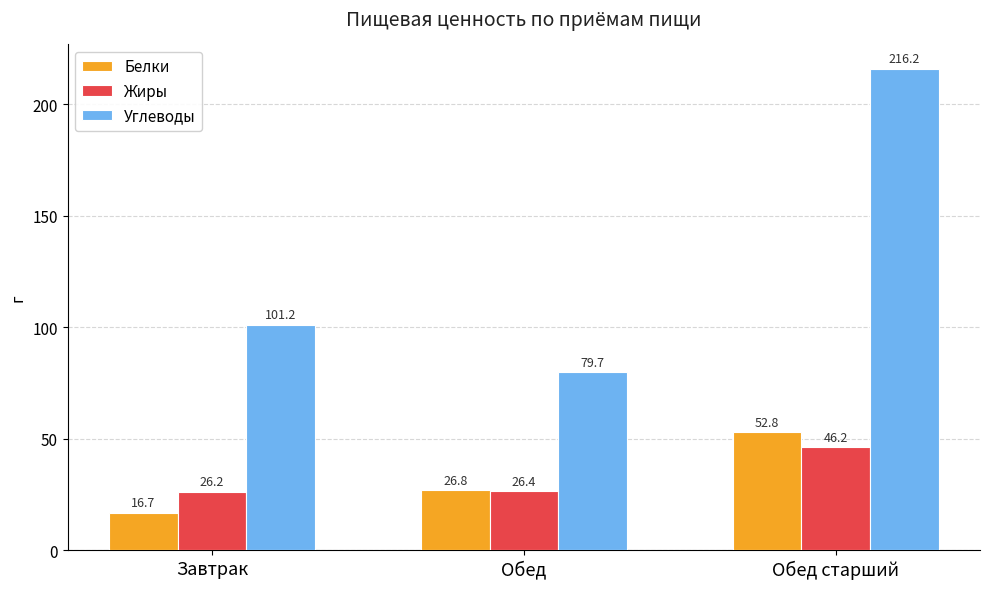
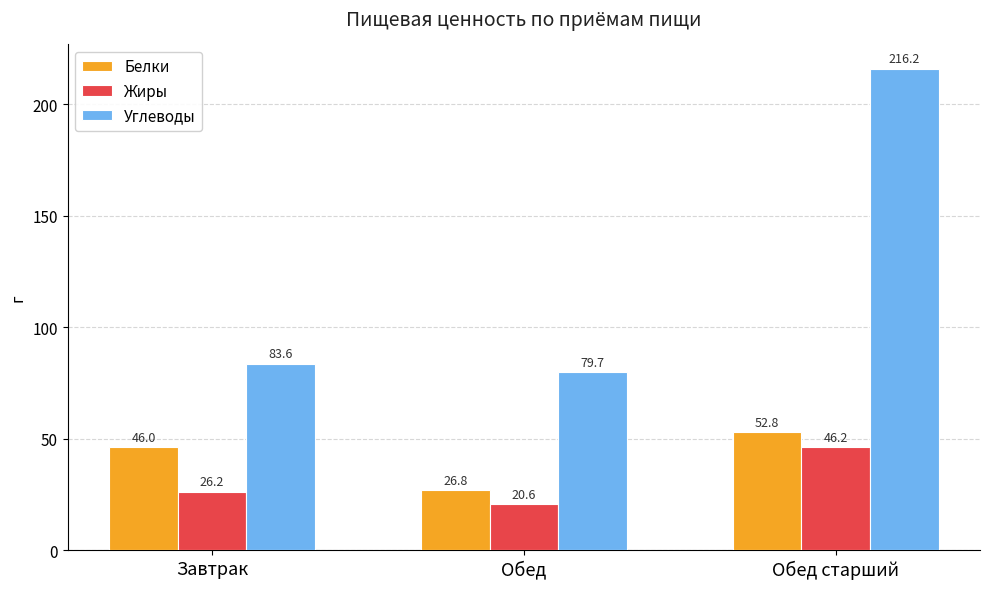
  {
    "Белки": {
-     "Завтрак": 16.7,
+     "Завтрак": 46.0,
      "Обед": 26.8,
      "Обед старший": 52.8
    },
    "Жиры": {
      "Завтрак": 26.2,
-     "Обед": 26.4,
+     "Обед": 20.6,
      "Обед старший": 46.2
    },
    "Углеводы": {
-     "Завтрак": 101.2,
+     "Завтрак": 83.6,
      "Обед": 79.7,
      "Обед старший": 216.2
    }
  }
